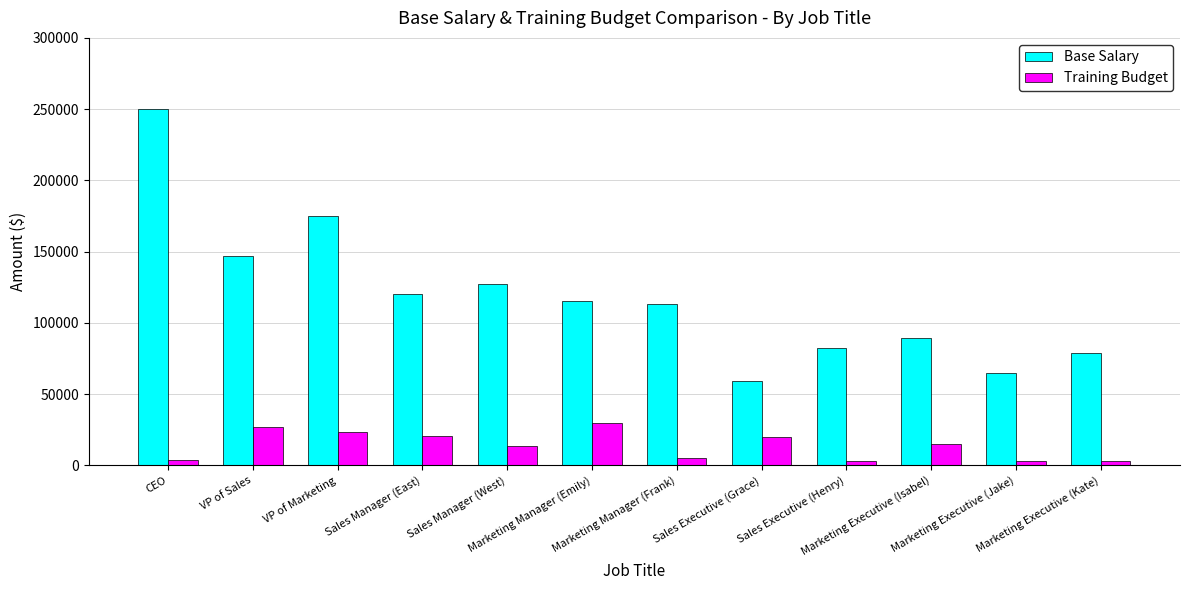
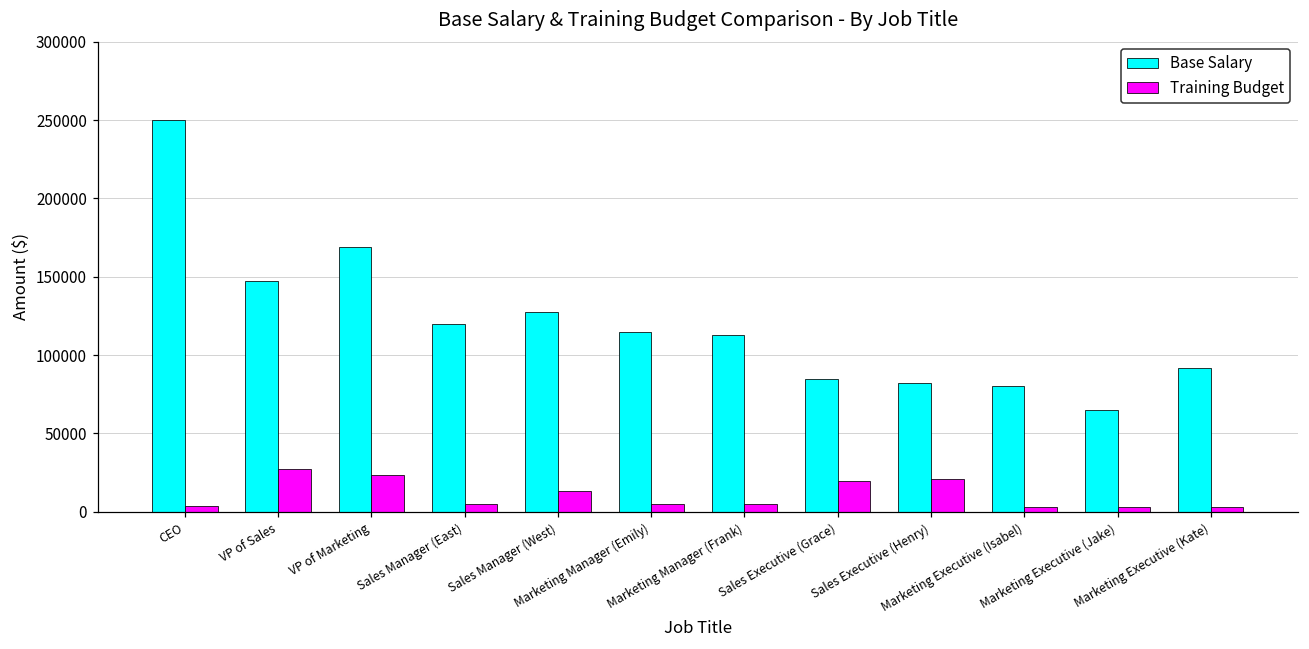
  {
    "Base Salary": {
      "CEO": 250000,
      "VP of Sales": 147000,
-     "VP of Marketing": 175000,
+     "VP of Marketing": 169000,
      "Sales Manager (East)": 120000,
      "Sales Manager (West)": 127000,
      "Marketing Manager (Emily)": 115000,
      "Marketing Manager (Frank)": 113000,
-     "Sales Executive (Grace)": 59000,
+     "Sales Executive (Grace)": 85000,
      "Sales Executive (Henry)": 82000,
-     "Marketing Executive (Isabel)": 89000,
+     "Marketing Executive (Isabel)": 80000,
      "Marketing Executive (Jake)": 65000,
-     "Marketing Executive (Kate)": 79000
+     "Marketing Executive (Kate)": 92000
    },
    "Training Budget": {
      "CEO": 4000,
      "VP of Sales": 27000,
      "VP of Marketing": 23000,
-     "Sales Manager (East)": 21000,
+     "Sales Manager (East)": 5000,
      "Sales Manager (West)": 14000,
-     "Marketing Manager (Emily)": 30000,
+     "Marketing Manager (Emily)": 5000,
      "Marketing Manager (Frank)": 5000,
      "Sales Executive (Grace)": 20000,
-     "Sales Executive (Henry)": 3000,
-     "Marketing Executive (Isabel)": 15000,
+     "Sales Executive (Henry)": 21000,
+     "Marketing Executive (Isabel)": 3000,
      "Marketing Executive (Jake)": 3000,
      "Marketing Executive (Kate)": 3000
    }
  }
